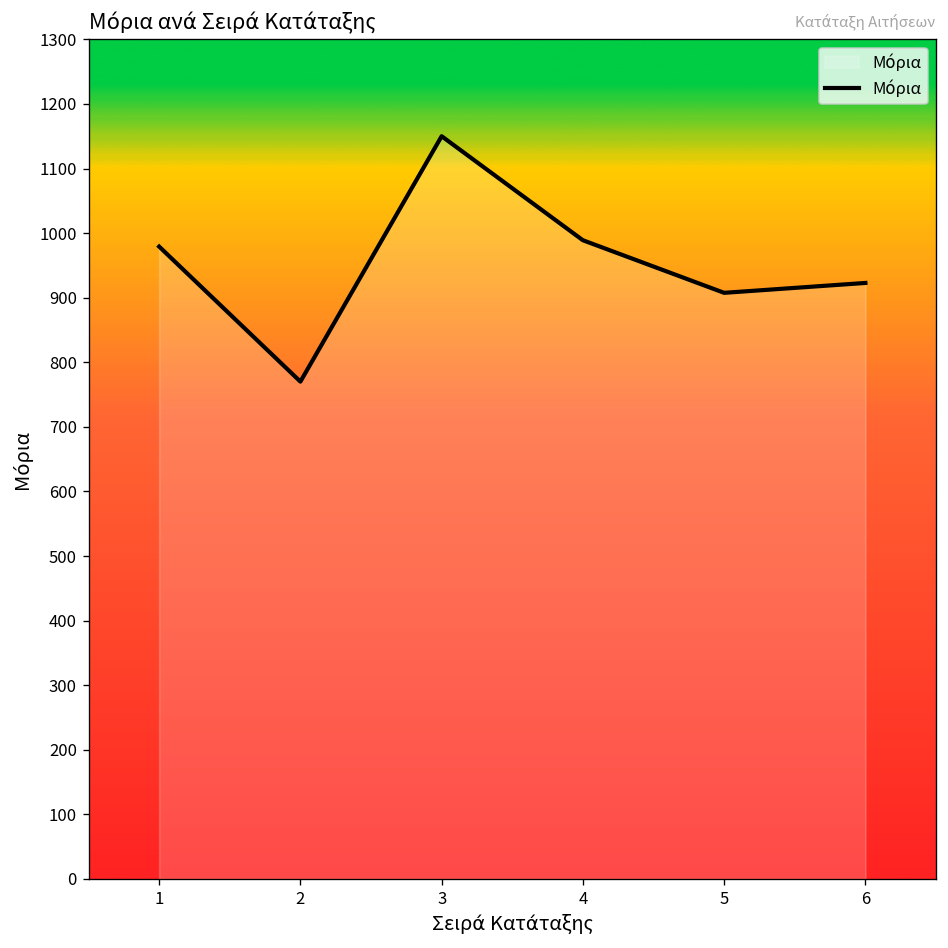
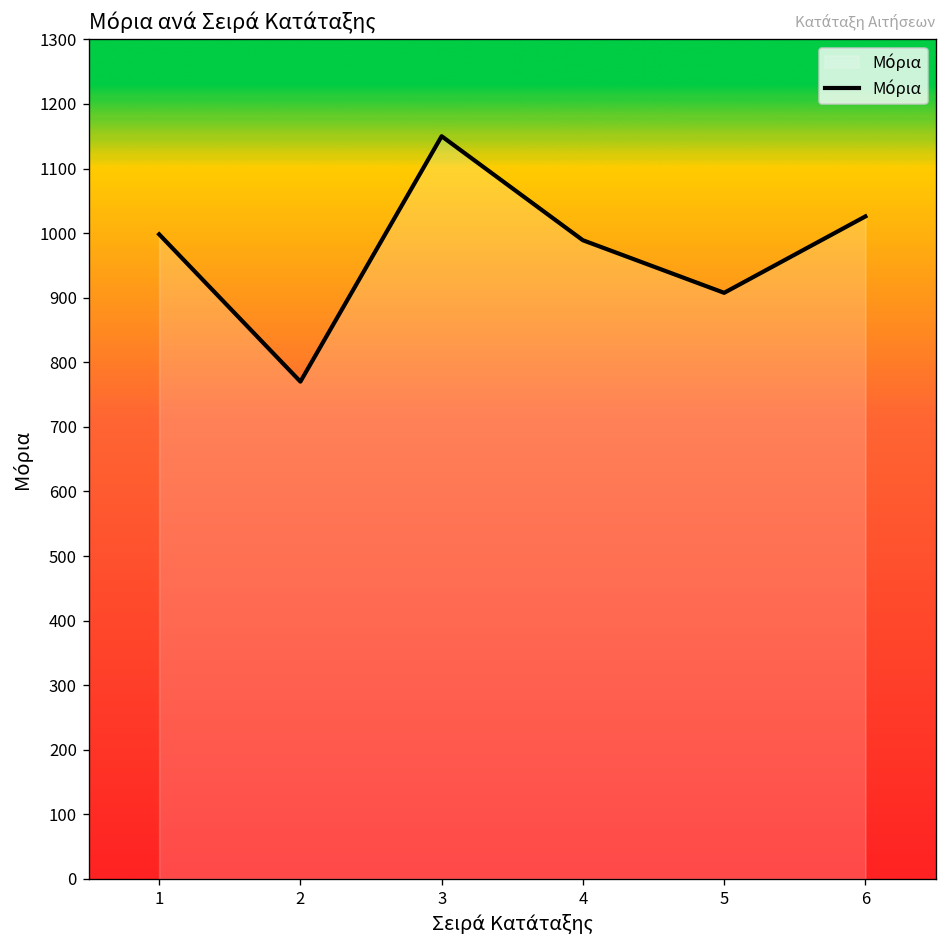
  {
-   "1": 980,
+   "1": 1000,
    "2": 770,
    "3": 1150,
    "4": 990,
    "5": 910,
-   "6": 920
+   "6": 1030
  }
